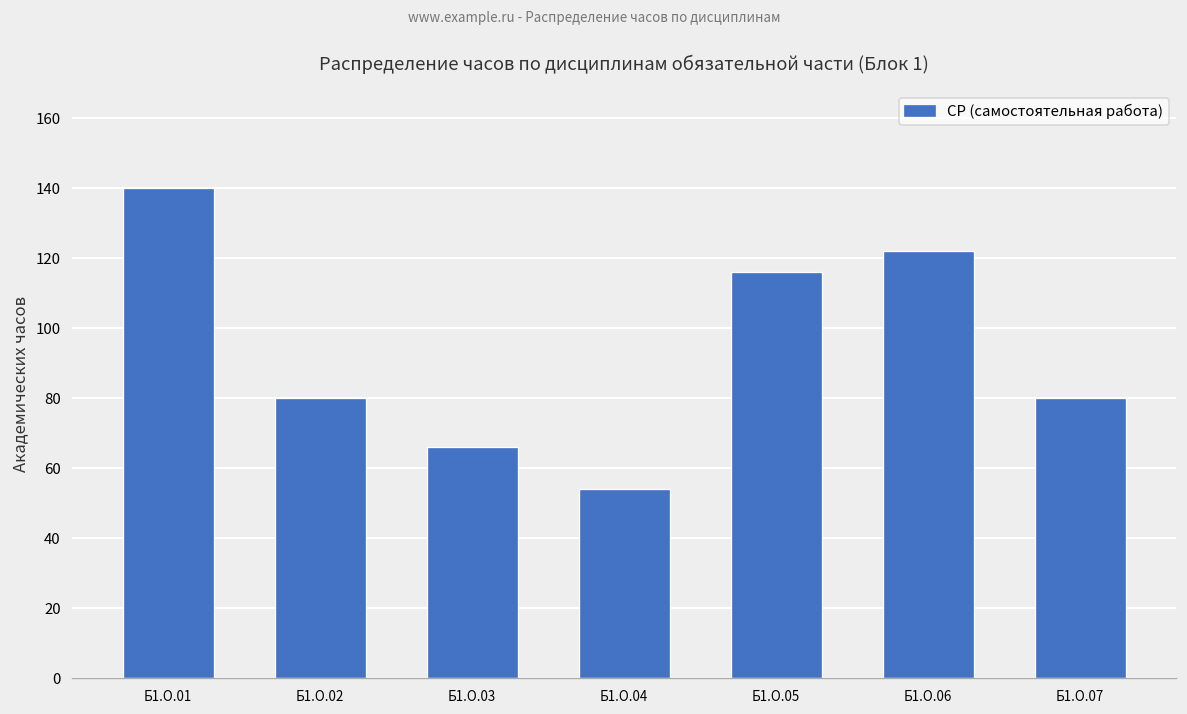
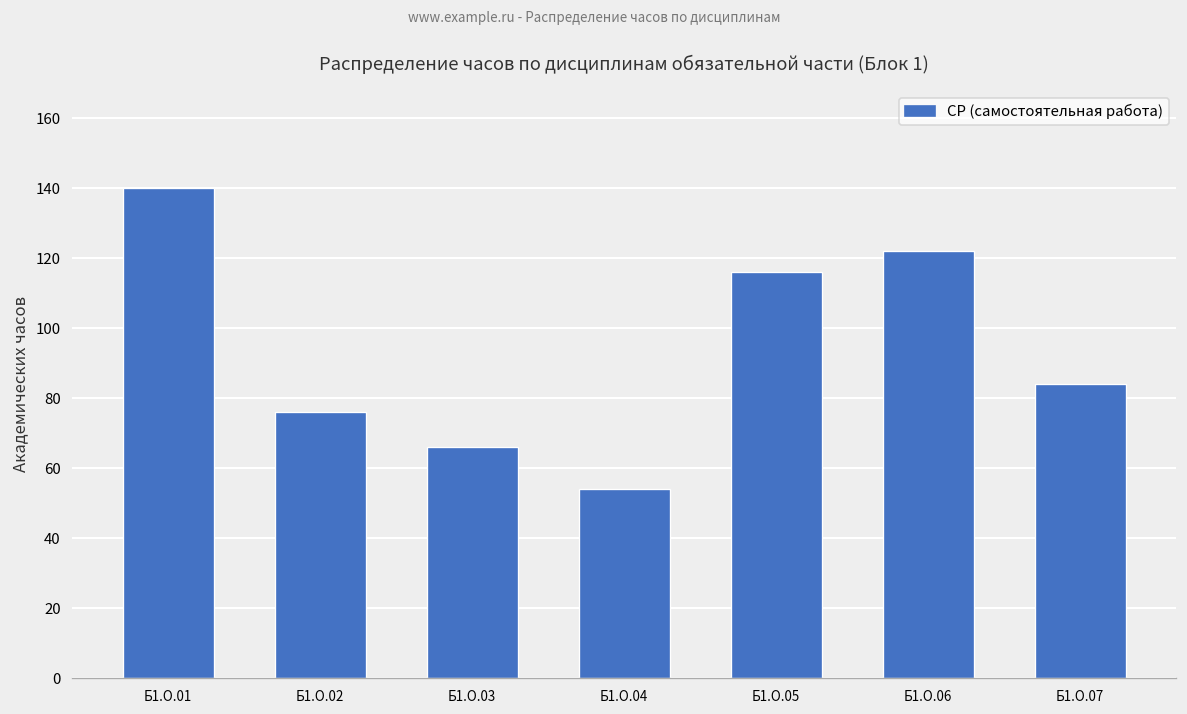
  {
    "Б1.О.01": 140,
-   "Б1.О.02": 80,
+   "Б1.О.02": 76,
    "Б1.О.03": 66,
    "Б1.О.04": 54,
    "Б1.О.05": 116,
    "Б1.О.06": 122,
-   "Б1.О.07": 80
+   "Б1.О.07": 84
  }
